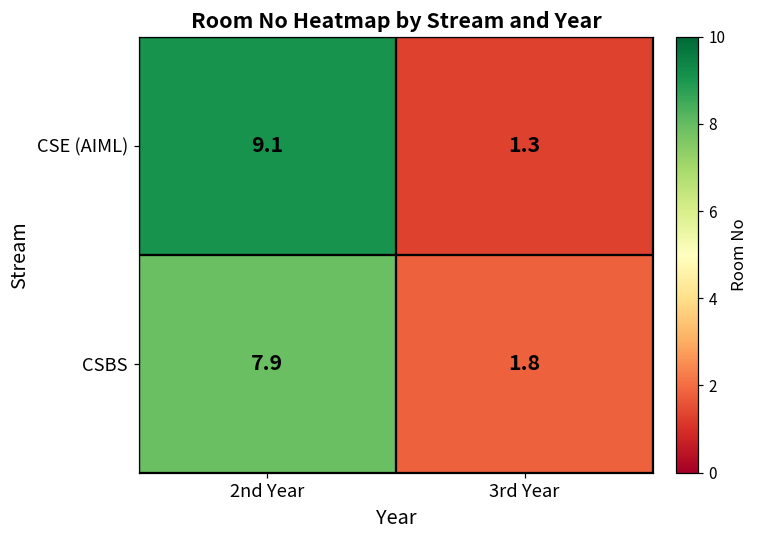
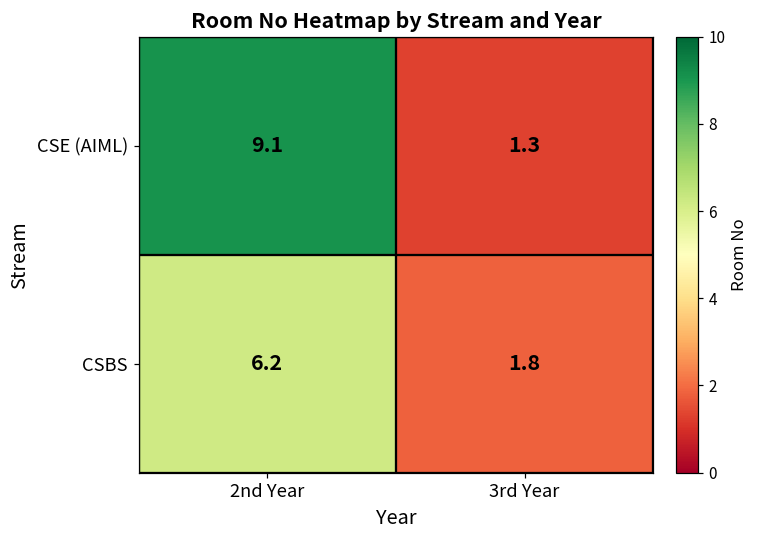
  {
    "CSE (AIML)": {
      "2nd Year": 9.1,
      "3rd Year": 1.3
    },
    "CSBS": {
-     "2nd Year": 7.9,
+     "2nd Year": 6.2,
      "3rd Year": 1.8
    }
  }
